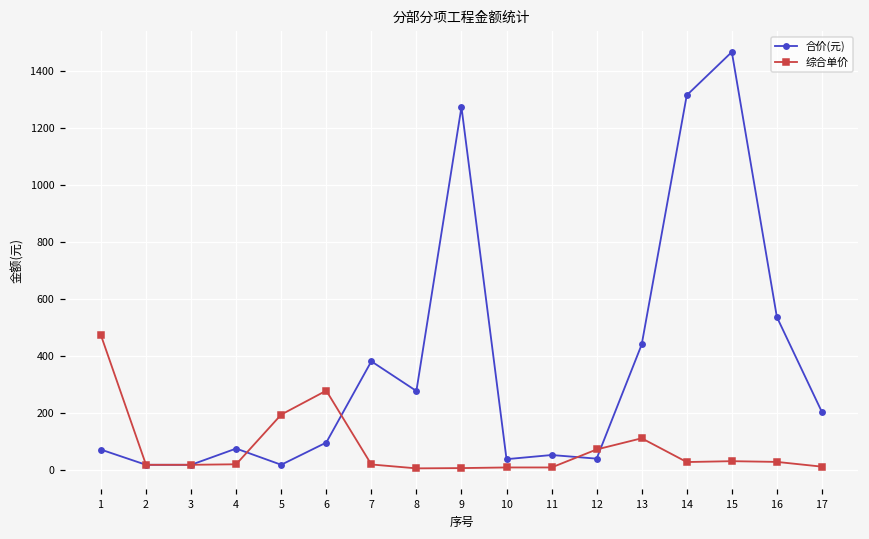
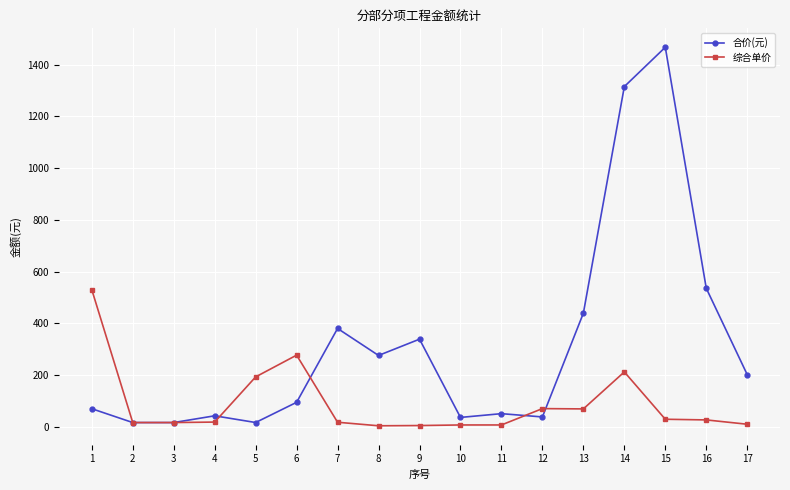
  {
    "合价(元)": {
      "1": 70,
-     "4": 70,
+     "4": 40,
      "5": 20,
      "6": 90,
      "7": 380,
      "8": 280,
-     "9": 1270,
+     "9": 340,
      "10": 40,
      "11": 50,
      "12": 40,
      "13": 440,
      "14": 1320,
      "15": 1470,
      "16": 540,
      "17": 200
    },
    "综合单价": {
-     "1": 470,
+     "1": 530,
      "4": 20,
      "5": 190,
      "6": 280,
      "7": 20,
      "8": 0,
      "9": 10,
      "10": 10,
      "11": 10,
      "12": 70,
-     "13": 110,
-     "14": 30,
+     "13": 70,
+     "14": 210,
      "15": 30,
      "16": 30,
      "17": 10
    }
  }
